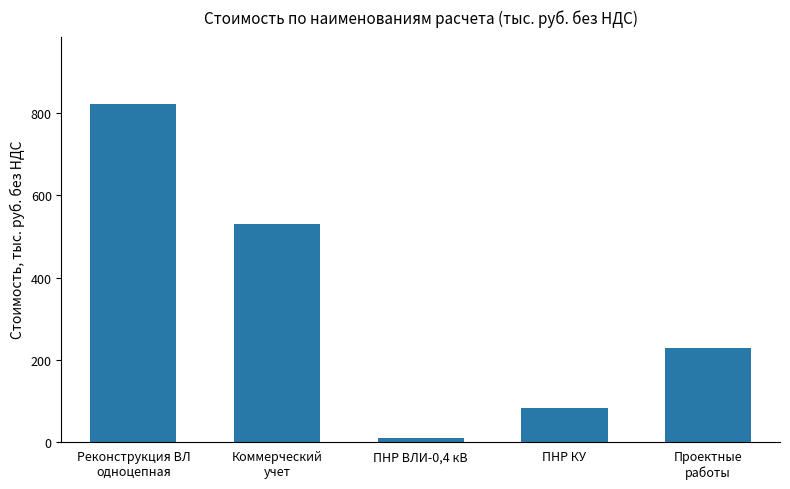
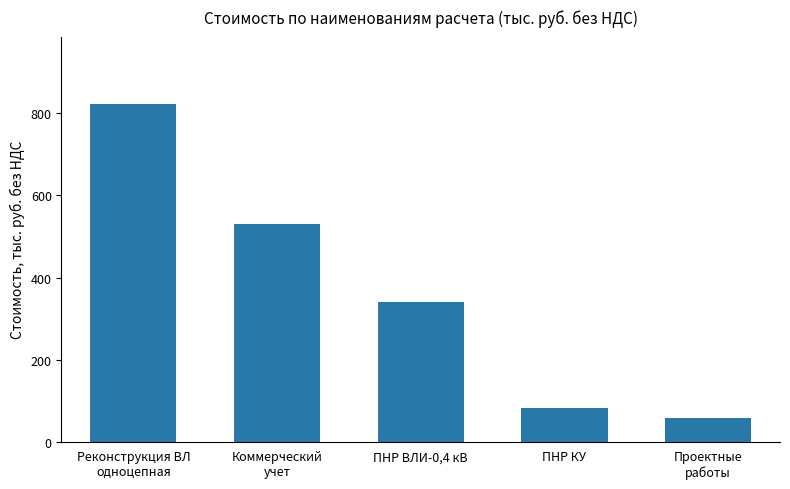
  {
    "Реконструкция ВЛ одноцепная": 820,
    "Коммерческий учет": 530,
-   "ПНР ВЛИ-0,4 кВ": 10,
+   "ПНР ВЛИ-0,4 кВ": 340,
    "ПНР КУ": 80,
-   "Проектные работы": 230
+   "Проектные работы": 60
  }
